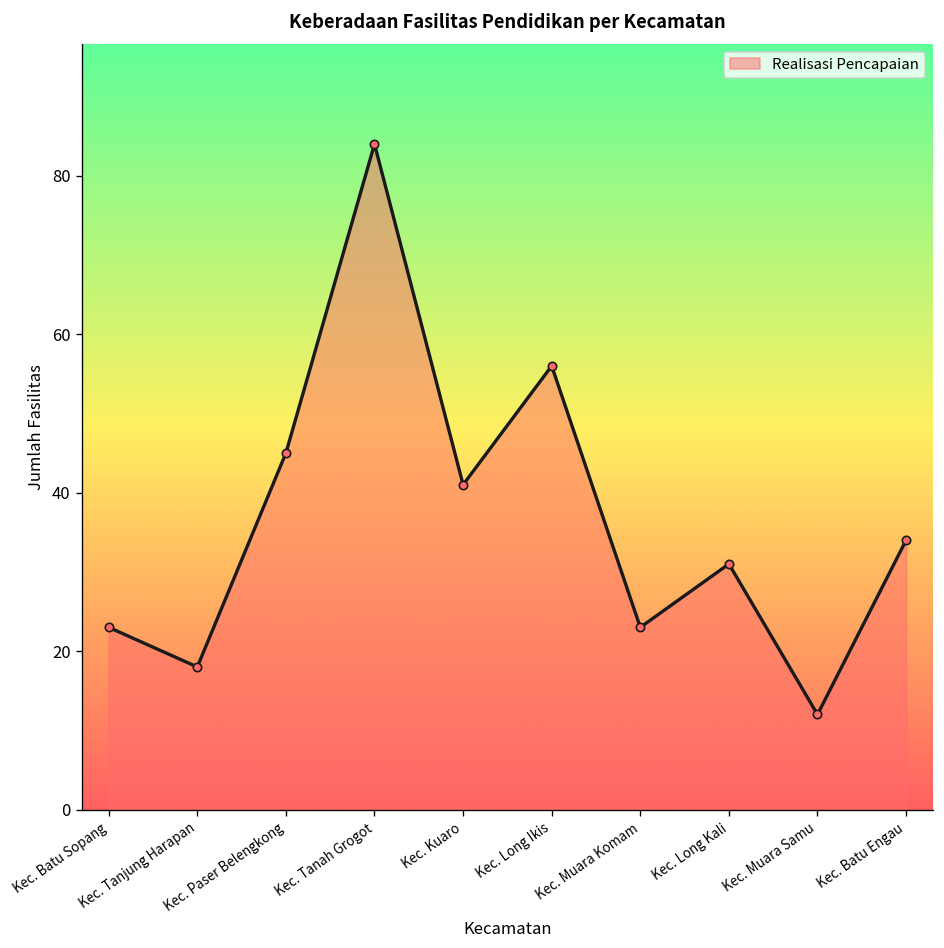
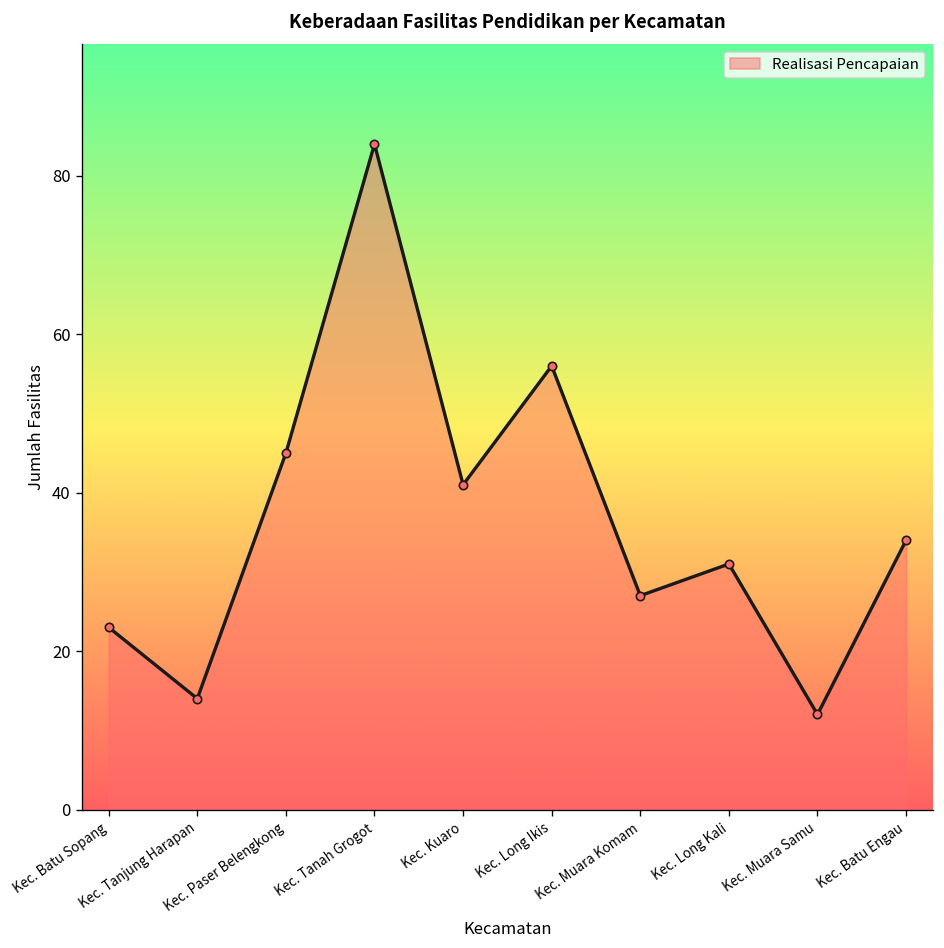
  {
    "Kec. Batu Sopang": 23,
-   "Kec. Tanjung Harapan": 18,
+   "Kec. Tanjung Harapan": 14,
    "Kec. Paser Belengkong": 45,
    "Kec. Tanah Grogot": 84,
    "Kec. Kuaro": 41,
    "Kec. Long Ikis": 56,
-   "Kec. Muara Komam": 23,
+   "Kec. Muara Komam": 27,
    "Kec. Long Kali": 31,
    "Kec. Muara Samu": 12,
    "Kec. Batu Engau": 34
  }
